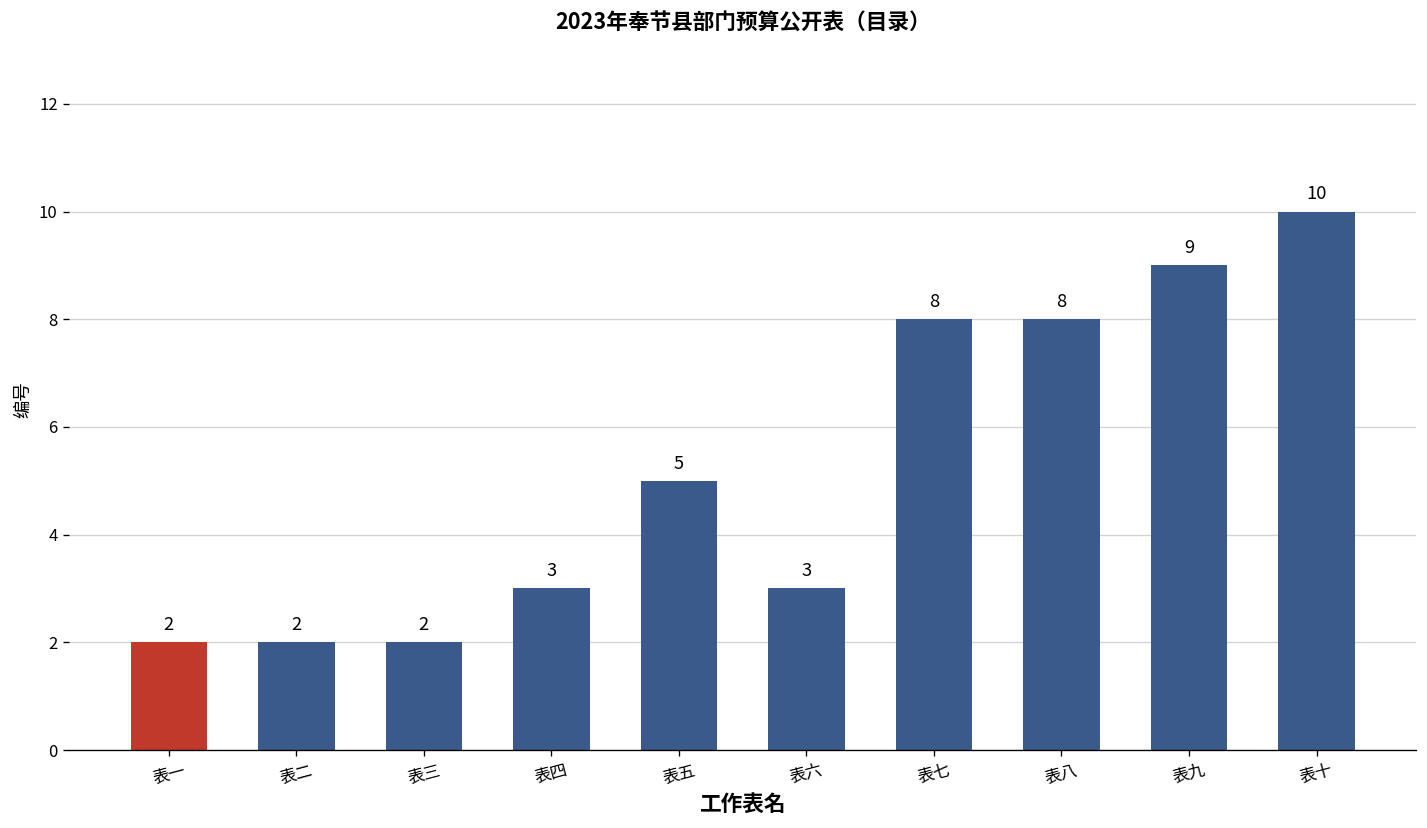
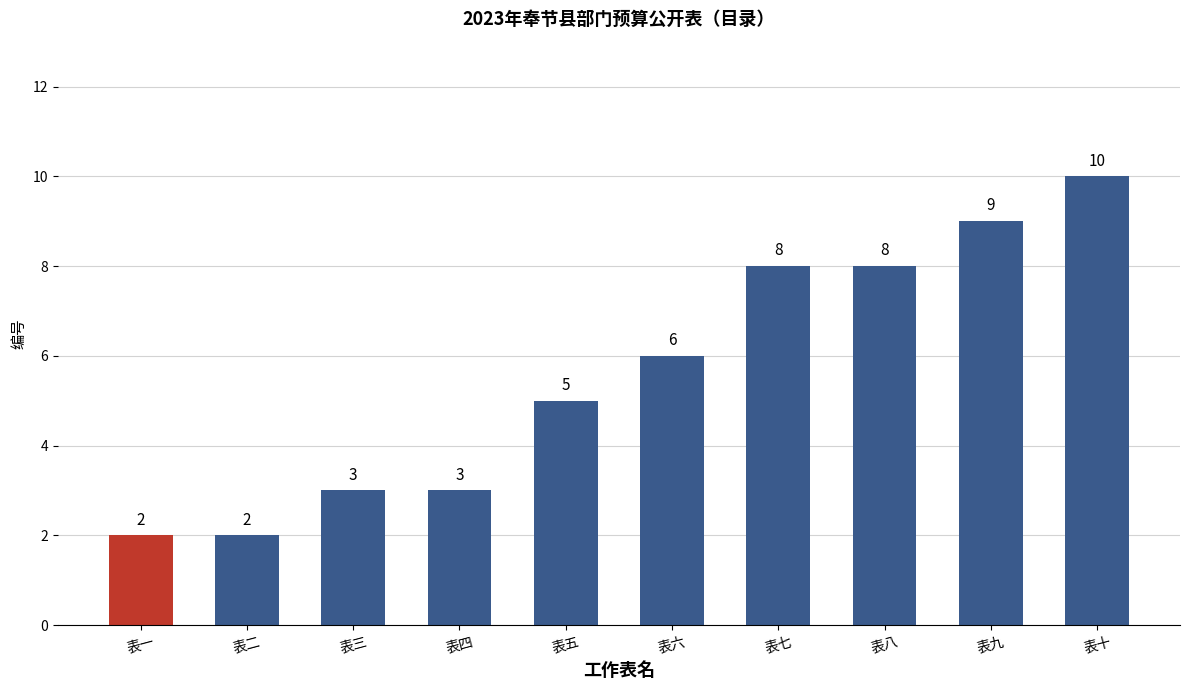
  {
    "表一": 2,
    "表二": 2,
-   "表三": 2,
+   "表三": 3,
    "表四": 3,
    "表五": 5,
-   "表六": 3,
+   "表六": 6,
    "表七": 8,
    "表八": 8,
    "表九": 9,
    "表十": 10
  }
